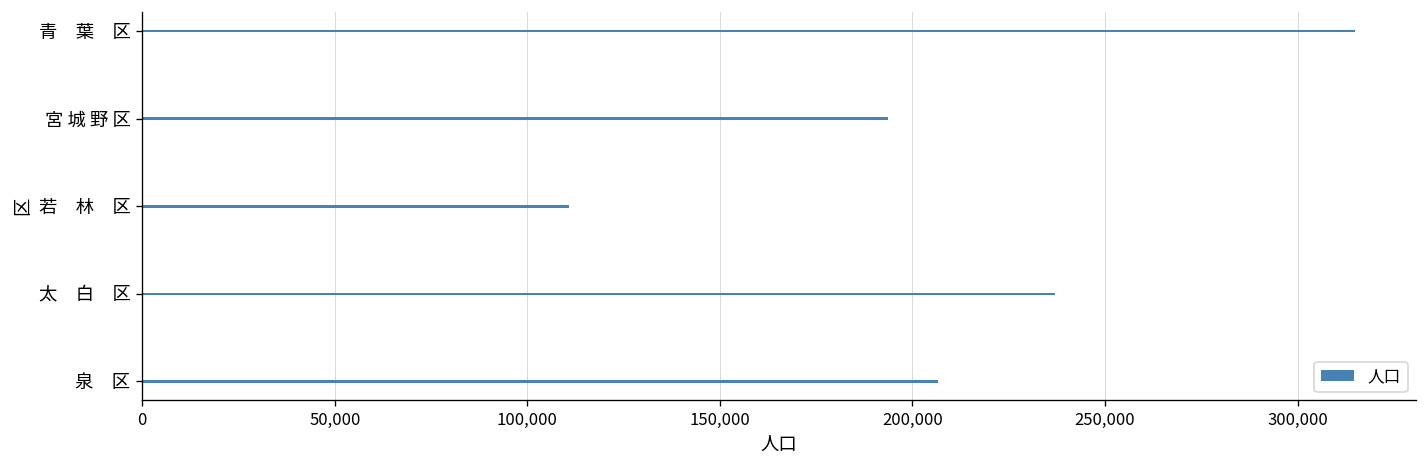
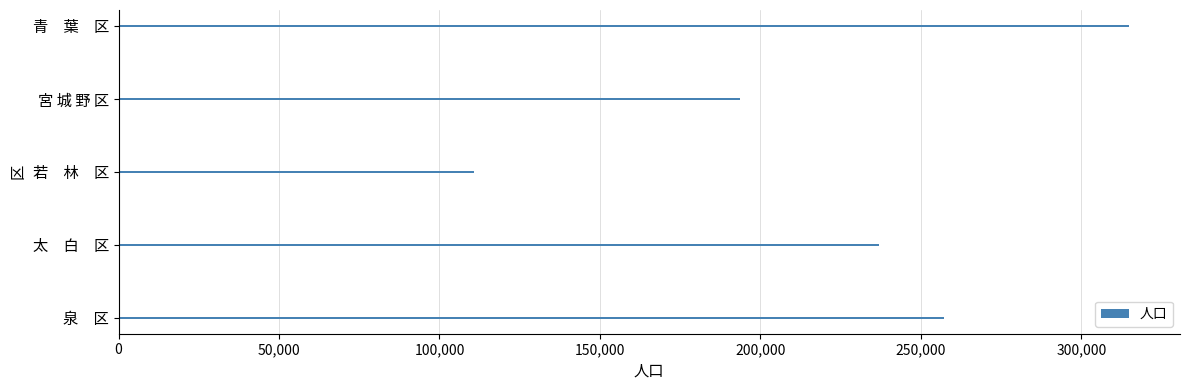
  {
    "青 葉 区": "315,000",
    "宮 城 野 区": "194,000",
    "若 林 区": "111,000",
    "太 白 区": "237,000",
-   "泉 区": "207,000"
+   "泉 区": "257,000"
  }
